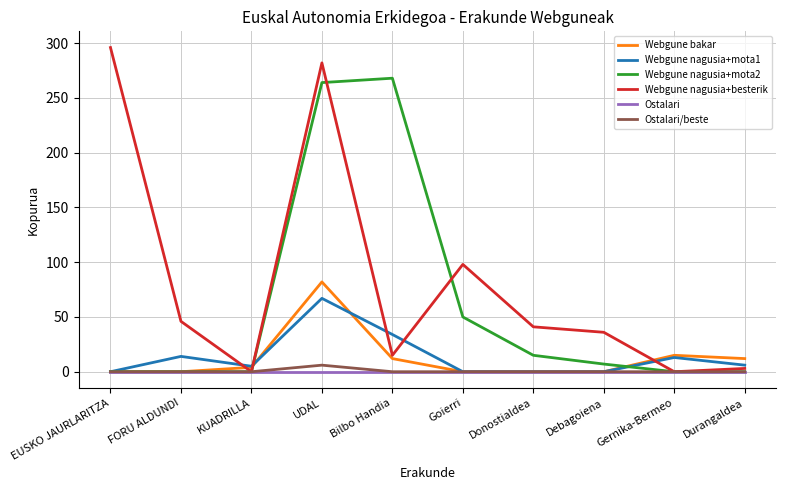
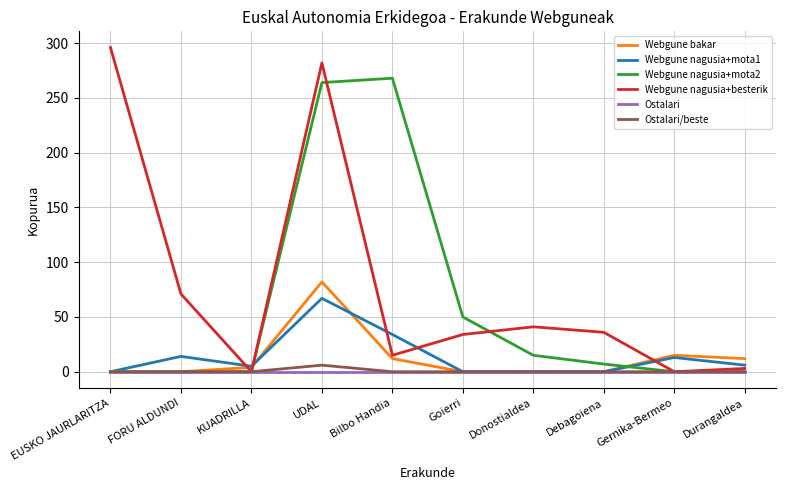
  {
    "Webgune bakar": {
      "UDAL": 82,
      "Bilbo Handia": 12,
      "Durangaldea": 12
    },
    "Webgune nagusia+mota1": {
      "FORU ALDUNDI": 14,
      "UDAL": 67,
      "Bilbo Handia": 34,
      "Durangaldea": 6
    },
    "Webgune nagusia+mota2": {
      "UDAL": 264,
      "Bilbo Handia": 268,
      "Goierri": 50,
      "Donostialdea": 15,
      "Debagoiena": 7
    },
    "Webgune nagusia+besterik": {
      "EUSKO JAURLARITZA": 296,
-     "FORU ALDUNDI": 46,
+     "FORU ALDUNDI": 71,
      "UDAL": 282,
      "Bilbo Handia": 15,
-     "Goierri": 98,
+     "Goierri": 34,
      "Donostialdea": 41,
      "Debagoiena": 36,
      "Durangaldea": 3
    },
    "Ostalari": {
      "UDAL": 0
    },
    "Ostalari/beste": {
      "UDAL": 6
    }
  }
